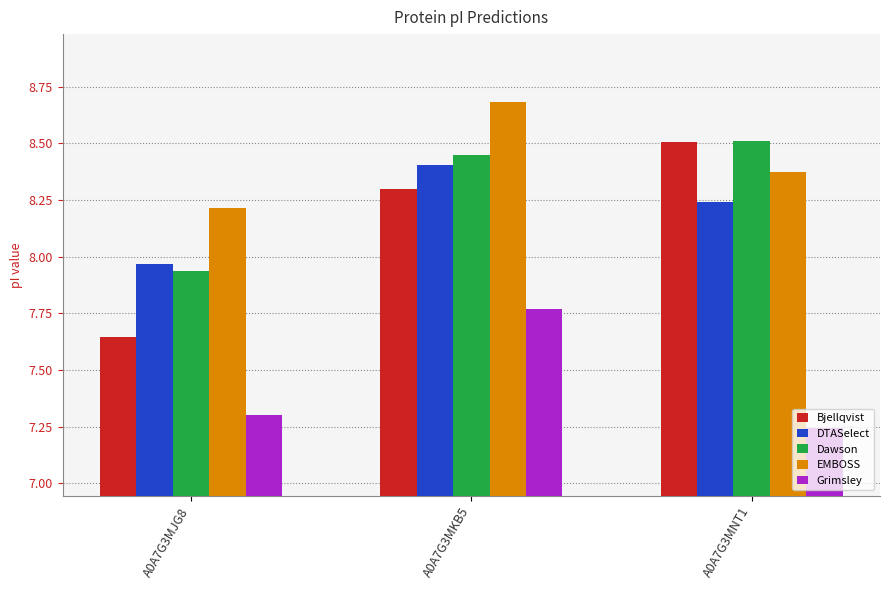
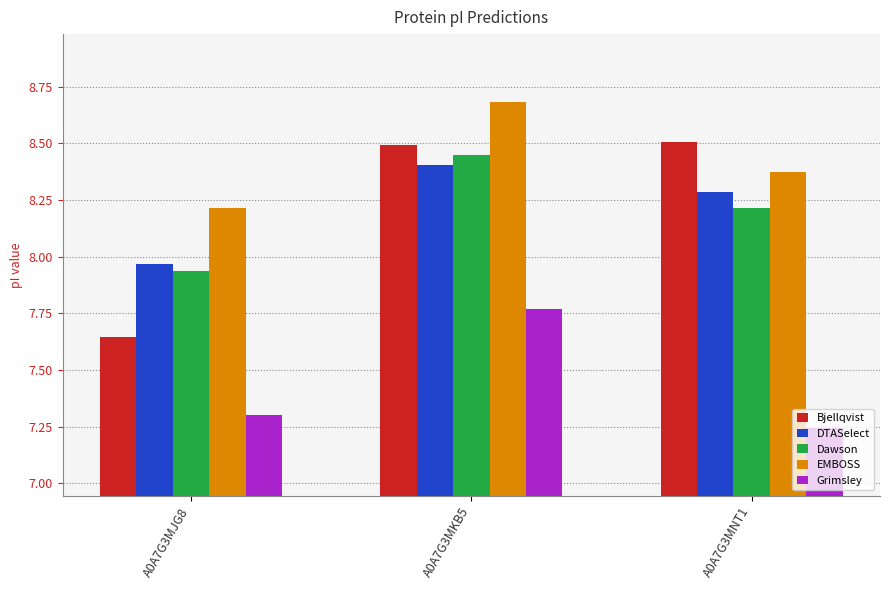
  {
    "Bjellqvist": {
      "A0A7G3MJG8": 7.65,
-     "A0A7G3MKB5": 8.30,
+     "A0A7G3MKB5": 8.49,
      "A0A7G3MNT1": 8.51
    },
    "DTASelect": {
      "A0A7G3MJG8": 7.97,
      "A0A7G3MKB5": 8.40,
-     "A0A7G3MNT1": 8.24
+     "A0A7G3MNT1": 8.29
    },
    "Dawson": {
      "A0A7G3MJG8": 7.94,
      "A0A7G3MKB5": 8.45,
-     "A0A7G3MNT1": 8.51
+     "A0A7G3MNT1": 8.21
    },
    "EMBOSS": {
      "A0A7G3MJG8": 8.21,
      "A0A7G3MKB5": 8.68,
      "A0A7G3MNT1": 8.37
    },
    "Grimsley": {
      "A0A7G3MJG8": 7.30,
      "A0A7G3MKB5": 7.77
    }
  }
